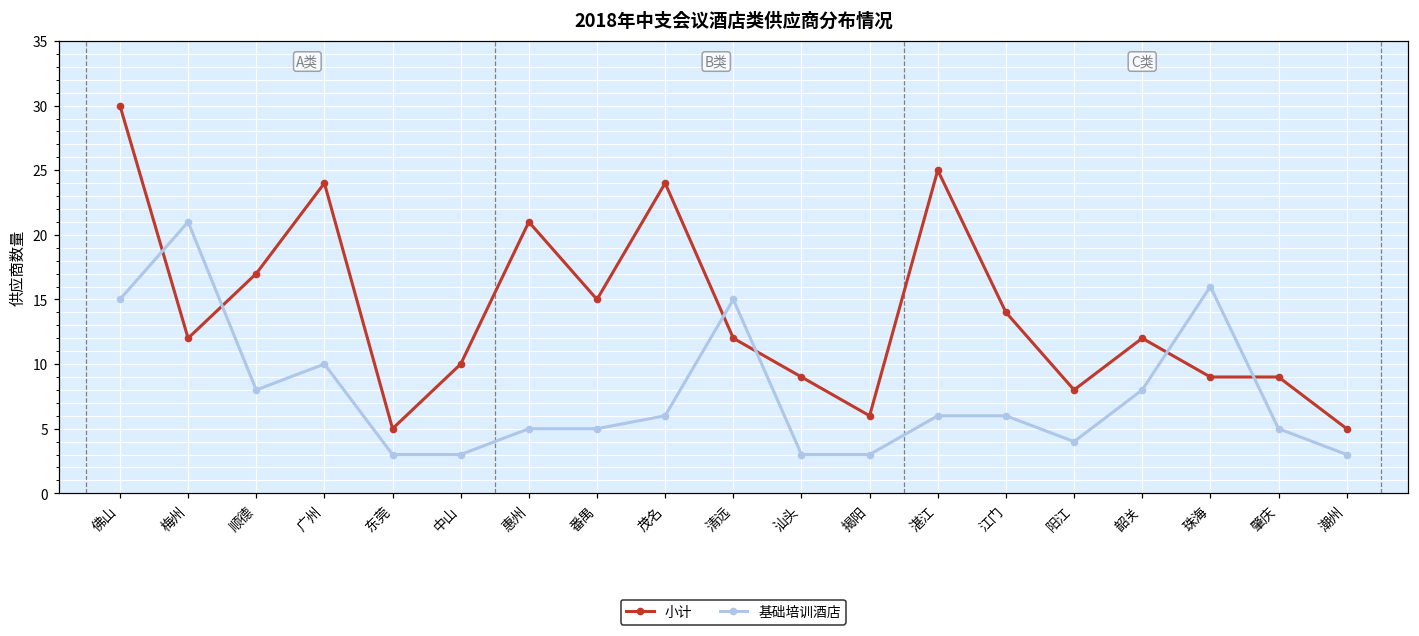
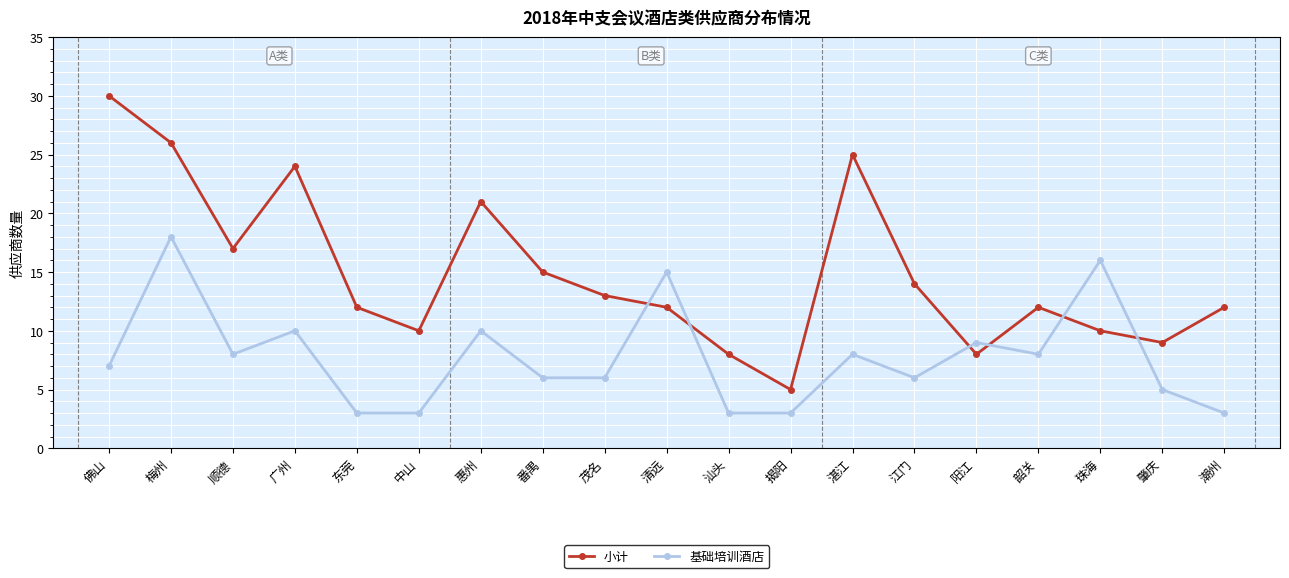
  {
    "小计": {
      "佛山": 30,
-     "梅州": 12,
+     "梅州": 26,
      "顺德": 17,
      "广州": 24,
-     "东莞": 5,
+     "东莞": 12,
      "中山": 10,
      "惠州": 21,
      "番禺": 15,
-     "茂名": 24,
+     "茂名": 13,
      "清远": 12,
-     "汕头": 9,
-     "揭阳": 6,
+     "汕头": 8,
+     "揭阳": 5,
      "湛江": 25,
      "江门": 14,
      "阳江": 8,
      "韶关": 12,
-     "珠海": 9,
+     "珠海": 10,
      "肇庆": 9,
-     "潮州": 5
+     "潮州": 12
    },
    "基础培训酒店": {
-     "佛山": 15,
-     "梅州": 21,
+     "佛山": 7,
+     "梅州": 18,
      "顺德": 8,
      "广州": 10,
      "东莞": 3,
      "中山": 3,
-     "惠州": 5,
-     "番禺": 5,
+     "惠州": 10,
+     "番禺": 6,
      "茂名": 6,
      "清远": 15,
      "汕头": 3,
      "揭阳": 3,
-     "湛江": 6,
+     "湛江": 8,
      "江门": 6,
-     "阳江": 4,
+     "阳江": 9,
      "韶关": 8,
      "珠海": 16,
      "肇庆": 5,
      "潮州": 3
    }
  }
